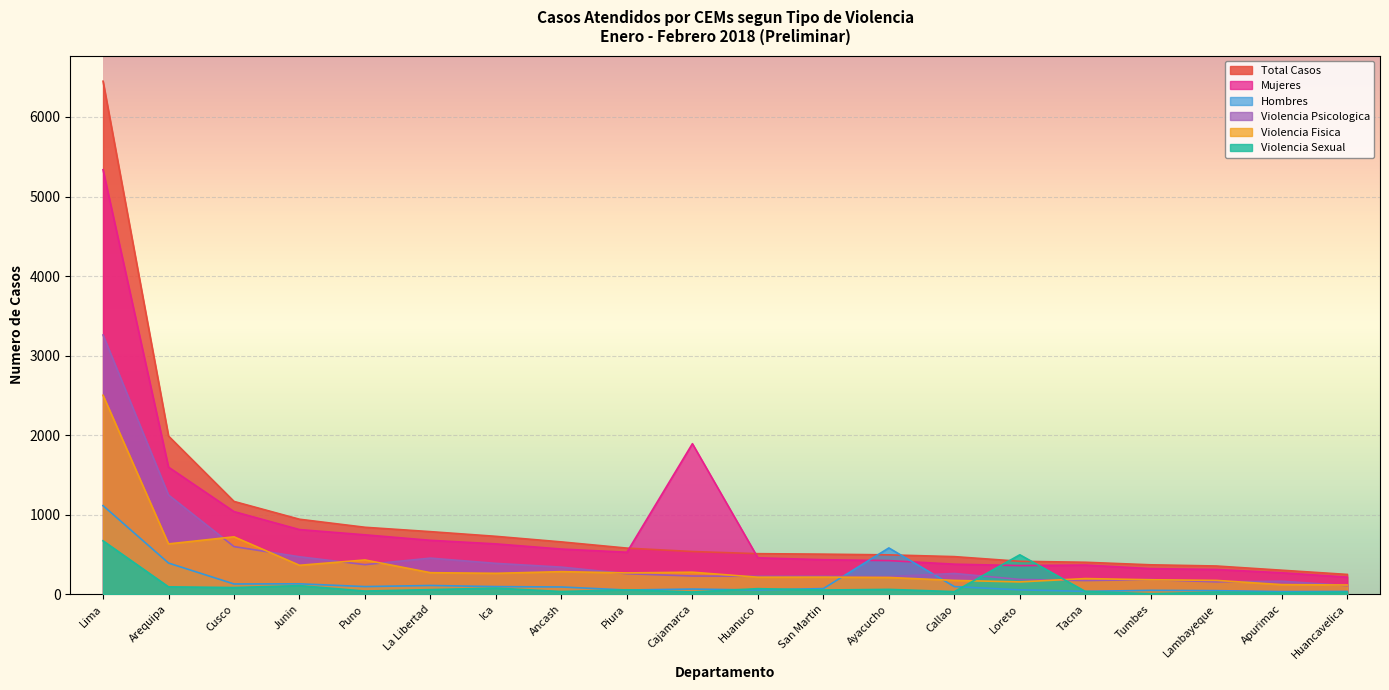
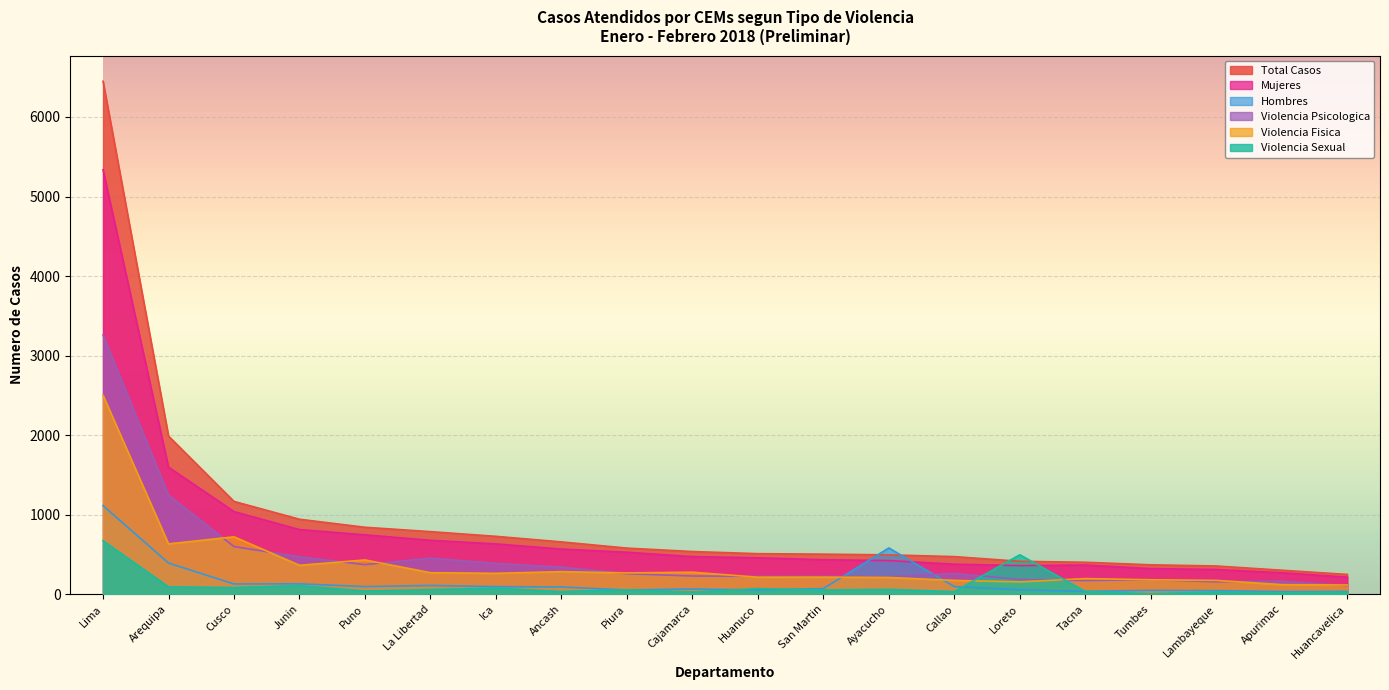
  {
    "Total Casos": {
      "Lima": 6500,
      "Arequipa": 2000,
      "Cusco": 1200,
      "Junin": 900,
      "Puno": 800,
      "La Libertad": 800,
      "Ica": 700,
      "Ancash": 700,
      "Piura": 600,
      "Cajamarca": 500,
      "Huanuco": 500,
      "San Martin": 500,
      "Ayacucho": 500,
      "Callao": 500,
      "Loreto": 400,
      "Tacna": 400,
      "Tumbes": 400,
      "Lambayeque": 400,
      "Apurimac": 300,
      "Huancavelica": 200
    },
    "Mujeres": {
      "Lima": 5300,
      "Arequipa": 1600,
      "Cusco": 1000,
      "Junin": 800,
      "Puno": 700,
      "La Libertad": 700,
      "Ica": 600,
      "Ancash": 600,
      "Piura": 500,
-     "Cajamarca": 1900,
+     "Cajamarca": 500,
      "Huanuco": 500,
      "San Martin": 400,
      "Ayacucho": 400,
      "Callao": 400,
      "Loreto": 400,
      "Tacna": 400,
      "Tumbes": 300,
      "Lambayeque": 300,
      "Apurimac": 300,
      "Huancavelica": 200
    },
    "Hombres": {
      "Lima": 1100,
      "Arequipa": 400,
      "Cusco": 100,
      "Puno": 100,
      "La Libertad": 100,
      "Ancash": 100,
      "Cajamarca": 100,
      "Ayacucho": 600,
      "Callao": 100,
      "Loreto": 100,
      "Tumbes": 0
    },
    "Violencia Psicologica": {
      "Lima": 3300,
      "Arequipa": 1200,
      "Cusco": 600,
      "Junin": 500,
      "Puno": 400,
      "La Libertad": 500,
      "Ica": 400,
      "Ancash": 300,
      "Cajamarca": 200,
      "Callao": 300,
      "Apurimac": 200
    },
    "Violencia Fisica": {
      "Lima": 2500,
      "Arequipa": 600,
      "Cusco": 700,
      "Junin": 400,
      "Puno": 400,
      "La Libertad": 300,
      "Ica": 300,
      "Ancash": 300,
      "Cajamarca": 300,
      "Callao": 200,
      "Apurimac": 100
    },
    "Violencia Sexual": {
      "Lima": 700,
      "Arequipa": 100,
      "Cusco": 100,
      "Puno": 0,
      "La Libertad": 100,
      "Ancash": 0,
      "Cajamarca": 0,
      "Ayacucho": 100,
      "Callao": 0,
      "Loreto": 500,
      "Tumbes": 0
    }
  }
